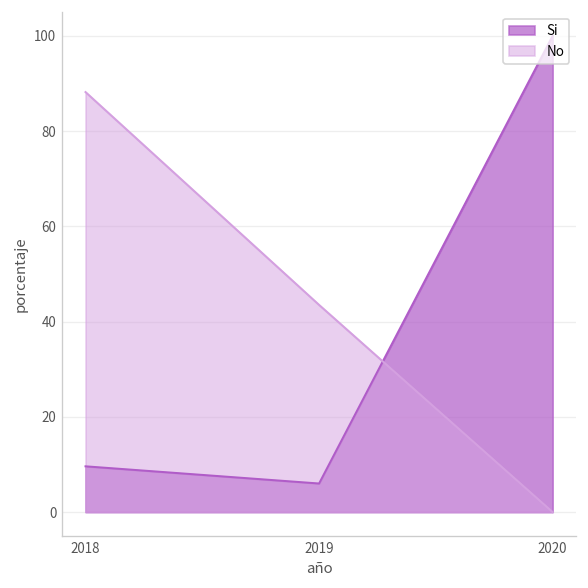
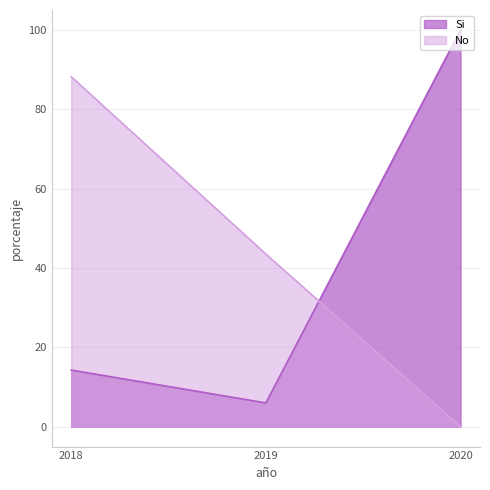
  {
    "Si": {
-     "2018": 10,
+     "2018": 14,
      "2019": 6
    },
    "No": {
      "2018": 88,
      "2019": 44,
      "2020": 0
    }
  }
